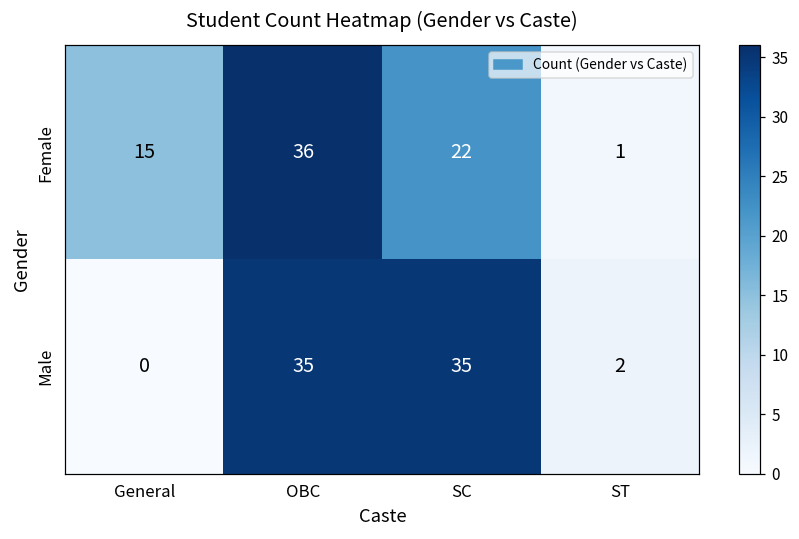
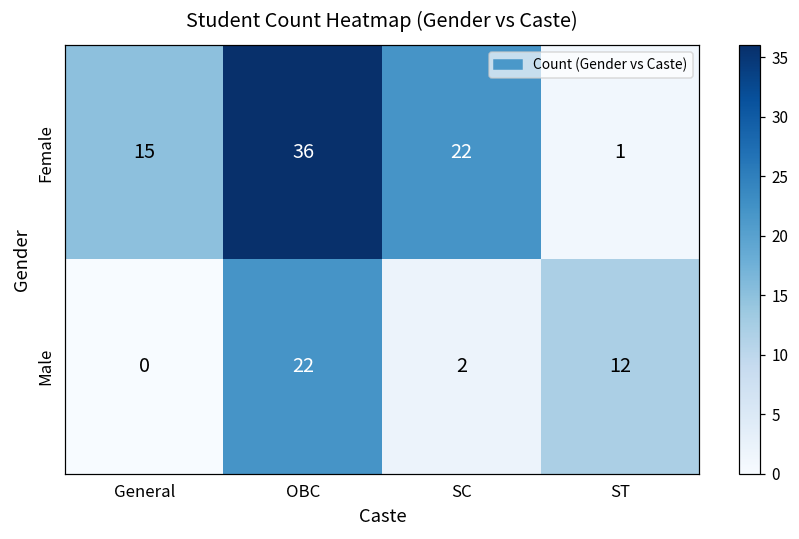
  {
    "Female": {
      "General": 15,
      "OBC": 36,
      "SC": 22,
      "ST": 1
    },
    "Male": {
      "General": 0,
-     "OBC": 35,
-     "SC": 35,
-     "ST": 2
+     "OBC": 22,
+     "SC": 2,
+     "ST": 12
    }
  }
